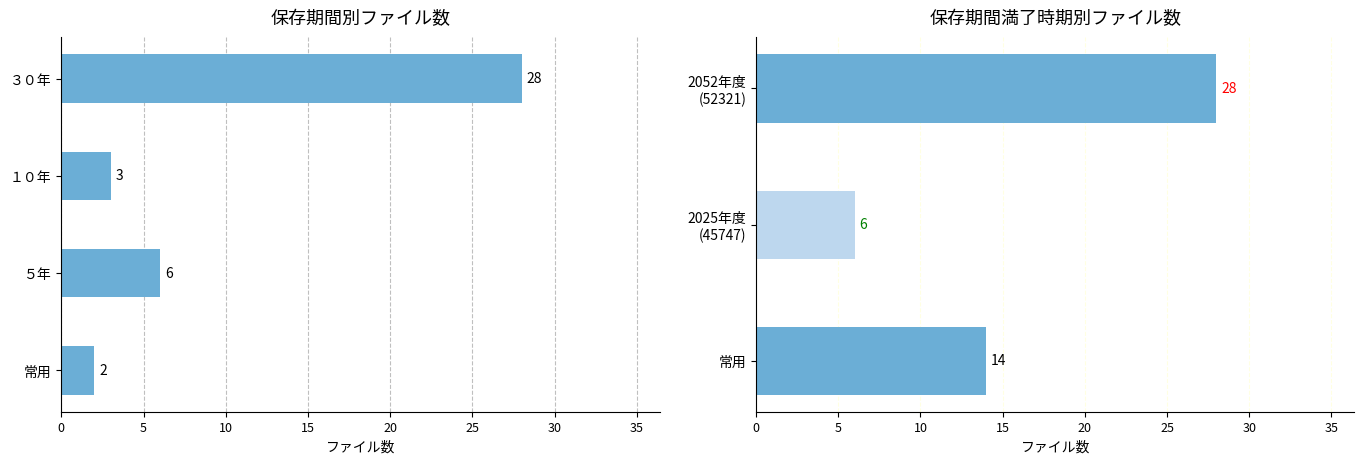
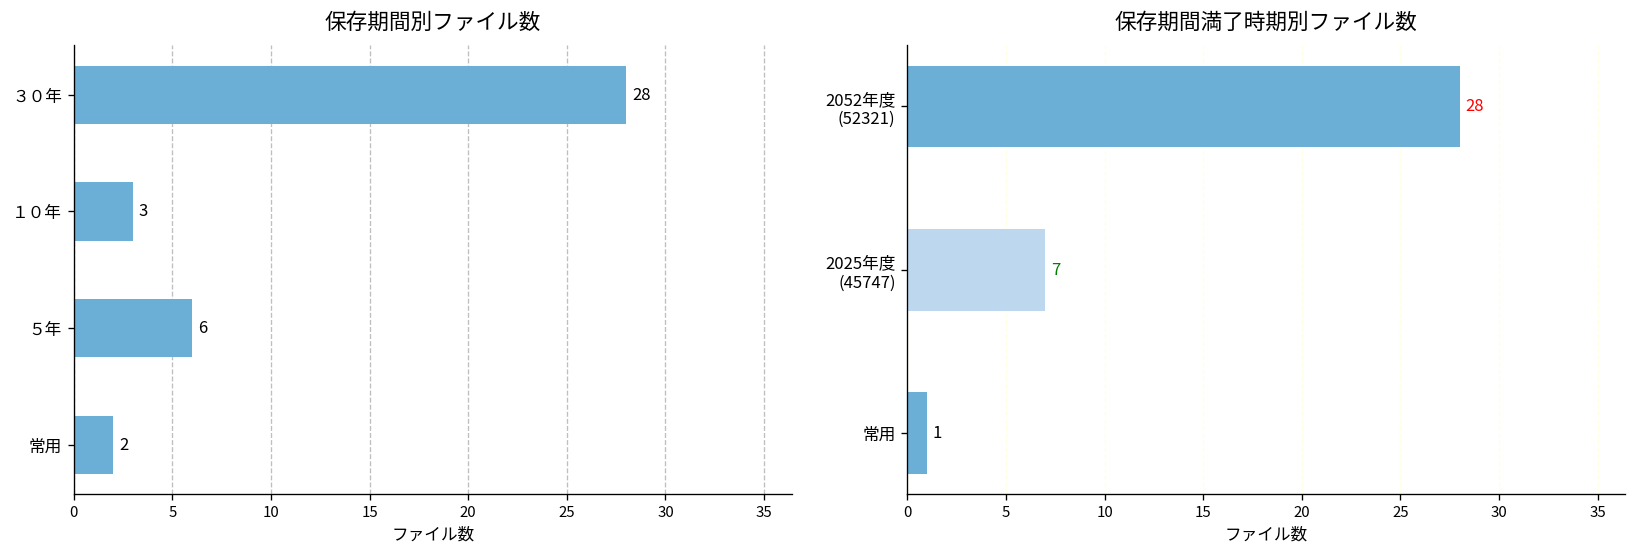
  {
    "保存期間別ファイル数": {
      "３０年": 28,
      "１０年": 3,
      "５年": 6,
      "常用": 2
    },
    "保存期間満了時期別ファイル数": {
      "2052年度 (52321)": 28,
-     "2025年度 (45747)": 6,
-     "常用": 14
+     "2025年度 (45747)": 7,
+     "常用": 1
    }
  }
